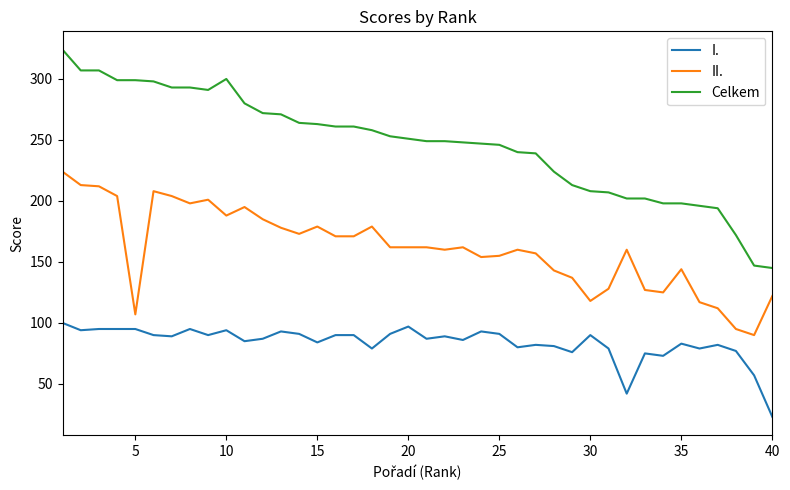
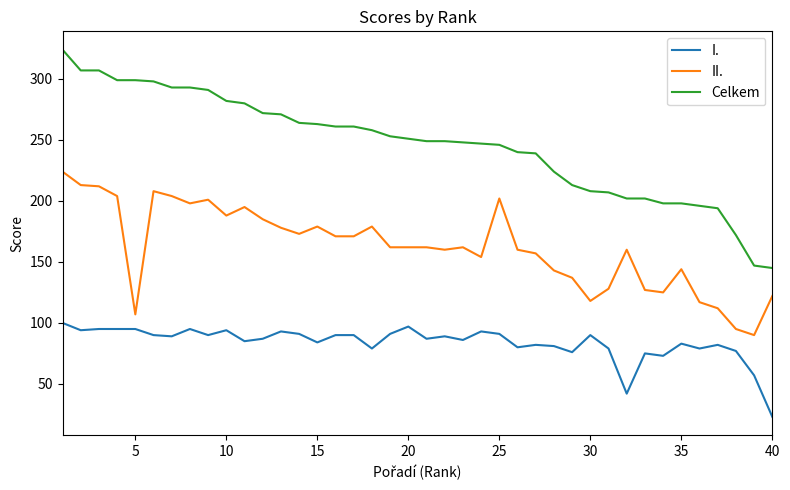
  {
    "I.": {
      "5": 95,
      "10": 94,
      "15": 84,
      "20": 97,
      "25": 91,
      "30": 90,
      "35": 83,
      "40": 23
    },
    "II.": {
      "5": 107,
      "10": 188,
      "15": 179,
      "20": 162,
-     "25": 155,
+     "25": 202,
      "30": 118,
      "35": 144,
      "40": 122
    },
    "Celkem": {
      "5": 299,
-     "10": 300,
+     "10": 282,
      "15": 263,
      "20": 251,
      "25": 246,
      "30": 208,
      "35": 198,
      "40": 145
    }
  }
